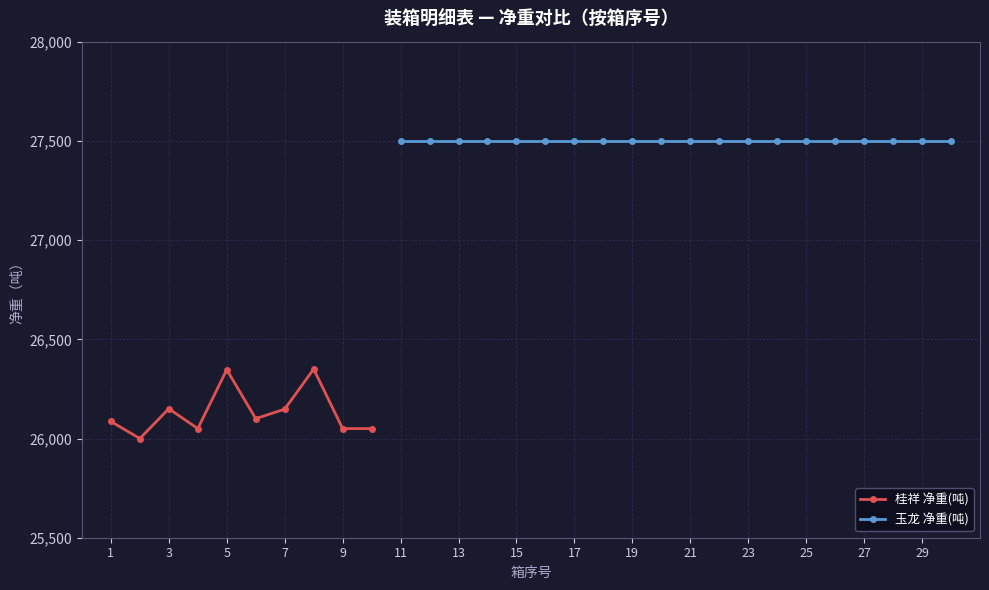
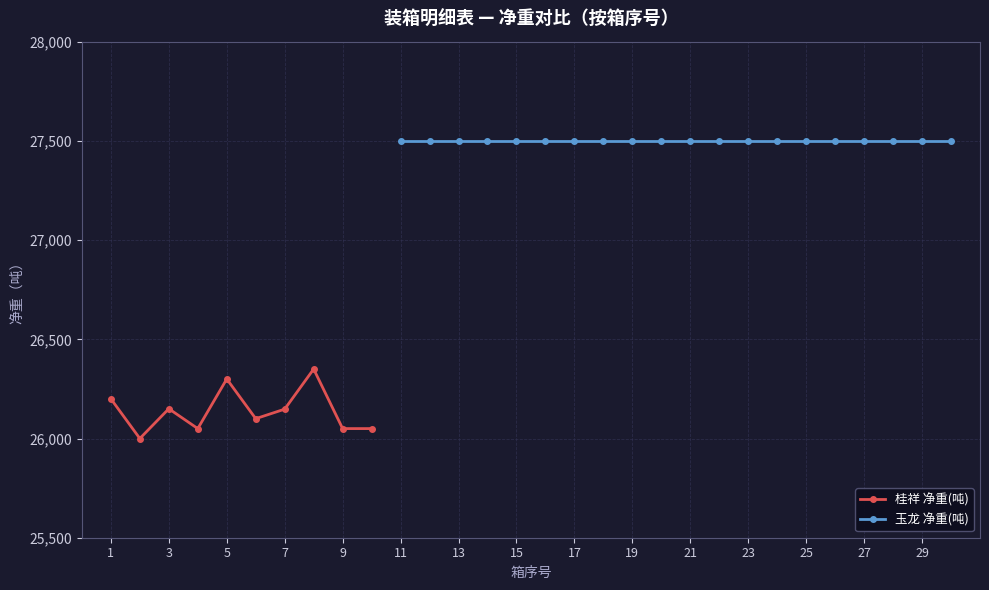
  {
    "桂祥 净重(吨)": {
-     "1": "26,090",
+     "1": "26,200",
      "3": "26,150",
-     "5": "26,350",
+     "5": "26,300",
      "7": "26,150",
      "9": "26,050"
    },
    "玉龙 净重(吨)": {
      "11": "27,500",
      "13": "27,500",
      "15": "27,500",
      "17": "27,500",
      "19": "27,500",
      "21": "27,500",
      "23": "27,500",
      "25": "27,500",
      "27": "27,500",
      "29": "27,500"
    }
  }
